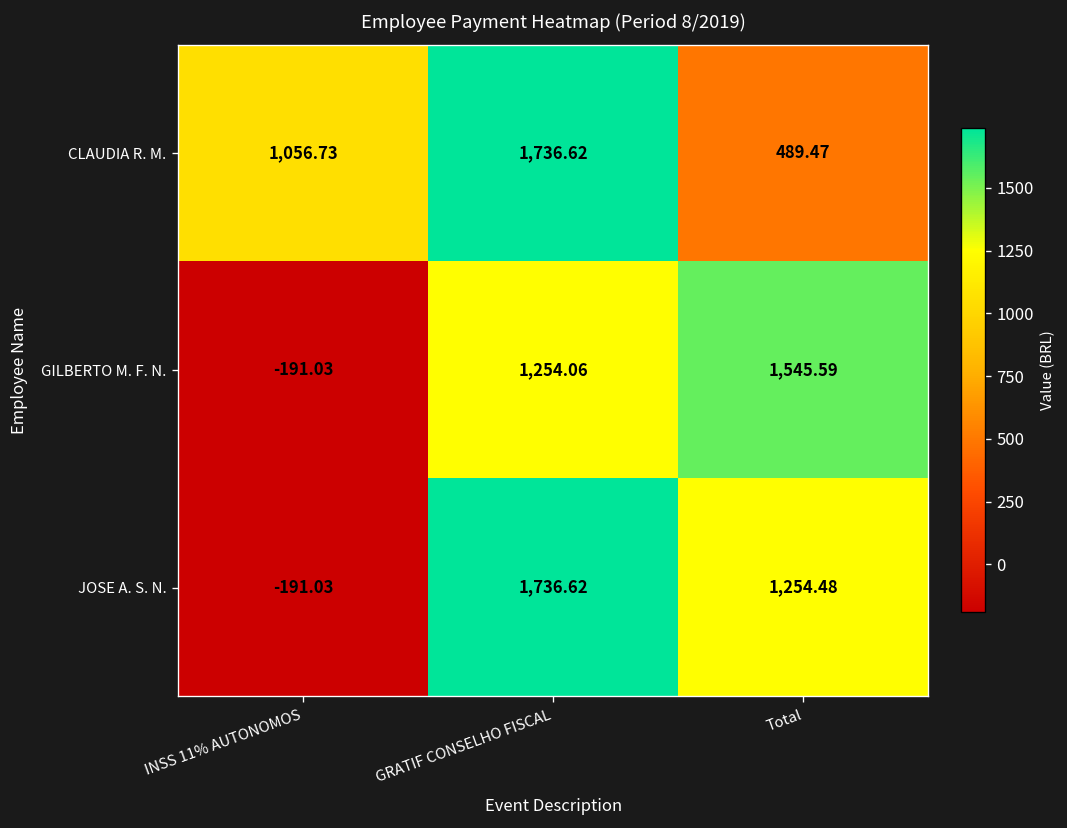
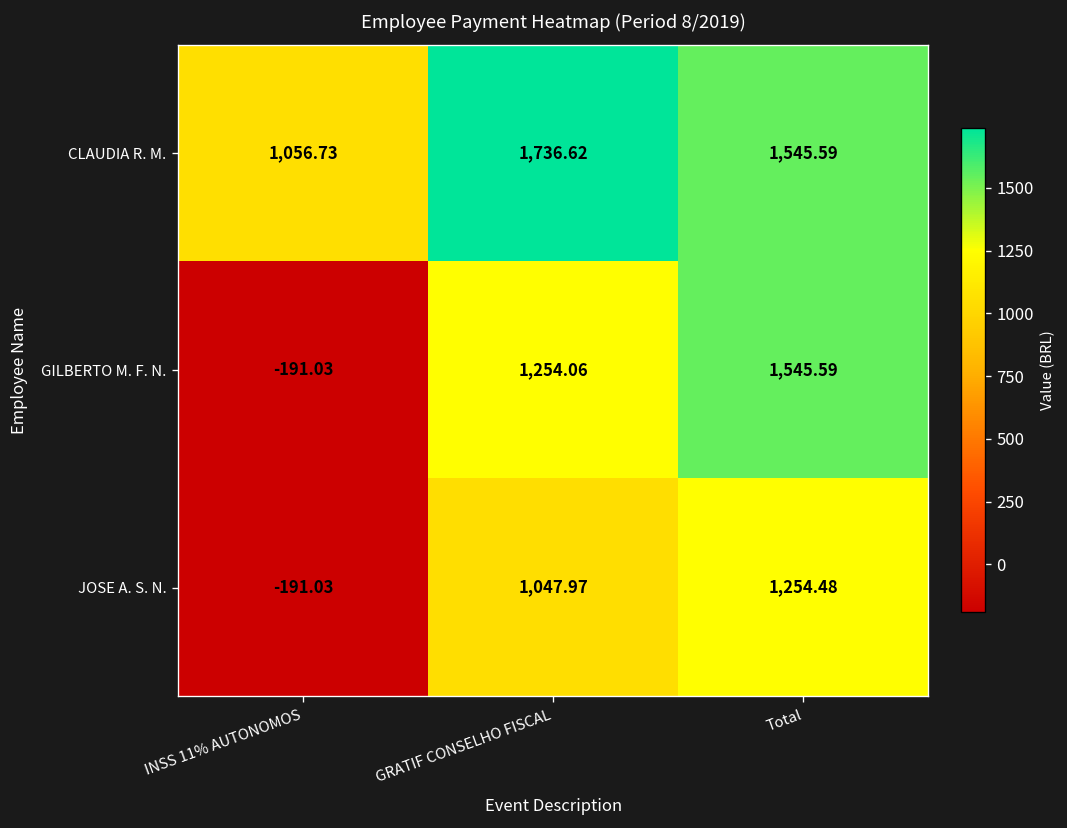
  {
    "CLAUDIA R. M.": {
      "INSS 11% AUTONOMOS": "1,056.73",
      "GRATIF CONSELHO FISCAL": "1,736.62",
-     "Total": "489.47"
+     "Total": "1,545.59"
    },
    "GILBERTO M. F. N.": {
      "INSS 11% AUTONOMOS": "-191.03",
      "GRATIF CONSELHO FISCAL": "1,254.06",
      "Total": "1,545.59"
    },
    "JOSE A. S. N.": {
      "INSS 11% AUTONOMOS": "-191.03",
-     "GRATIF CONSELHO FISCAL": "1,736.62",
+     "GRATIF CONSELHO FISCAL": "1,047.97",
      "Total": "1,254.48"
    }
  }
